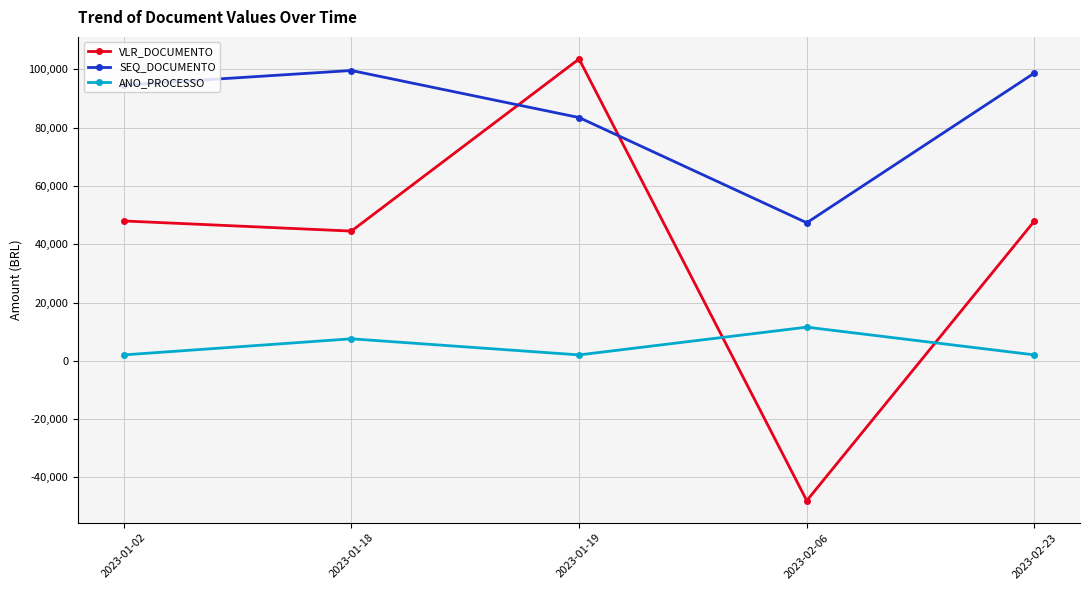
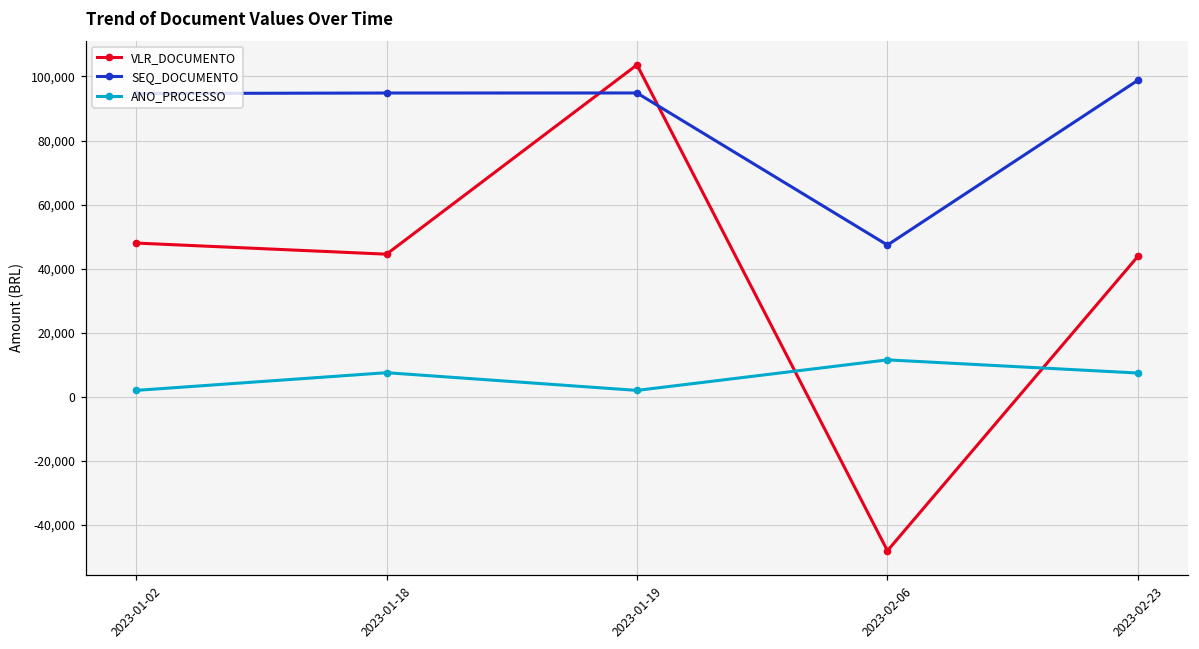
  {
    "VLR_DOCUMENTO": {
      "2023-01-02": "48,000",
      "2023-01-18": "45,000",
      "2023-01-19": "104,000",
      "2023-02-06": "-48,000",
-     "2023-02-23": "48,000"
+     "2023-02-23": "44,000"
    },
    "SEQ_DOCUMENTO": {
-     "2023-01-18": "100,000",
-     "2023-01-19": "83,000",
+     "2023-01-18": "95,000",
+     "2023-01-19": "95,000",
      "2023-02-06": "47,000",
      "2023-02-23": "99,000"
    },
    "ANO_PROCESSO": {
      "2023-01-02": "2,000",
      "2023-01-18": "8,000",
      "2023-01-19": "2,000",
      "2023-02-06": "12,000",
-     "2023-02-23": "2,000"
+     "2023-02-23": "7,000"
    }
  }
